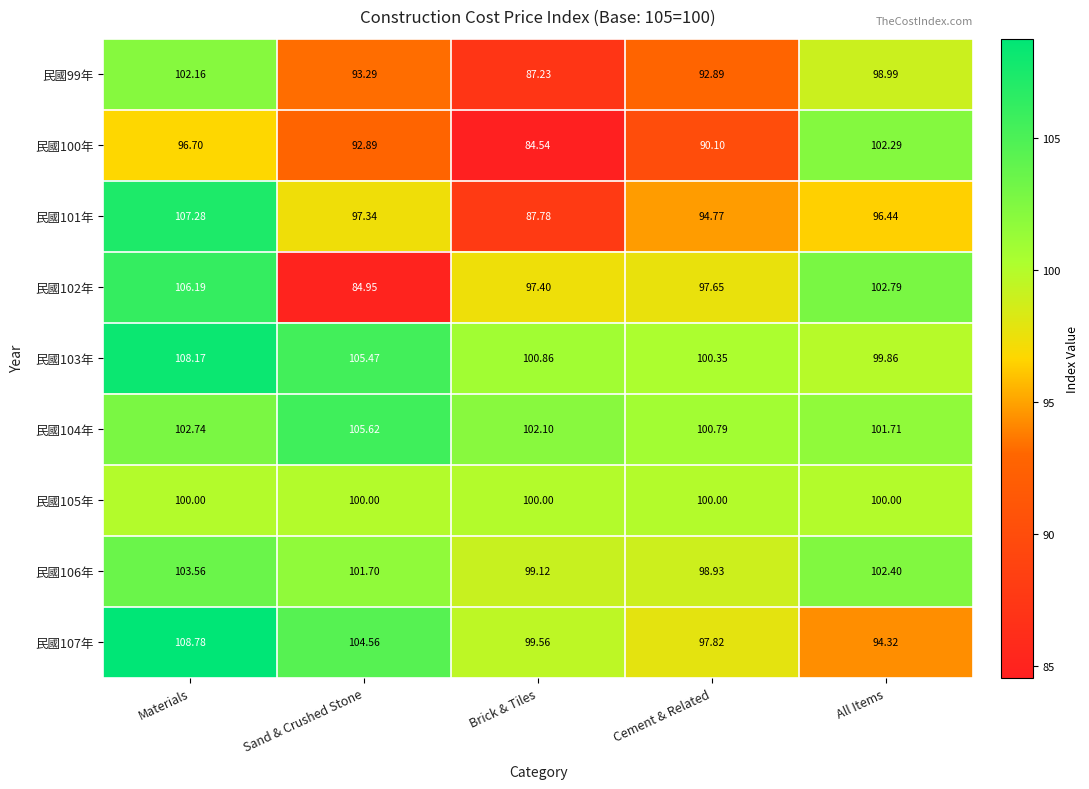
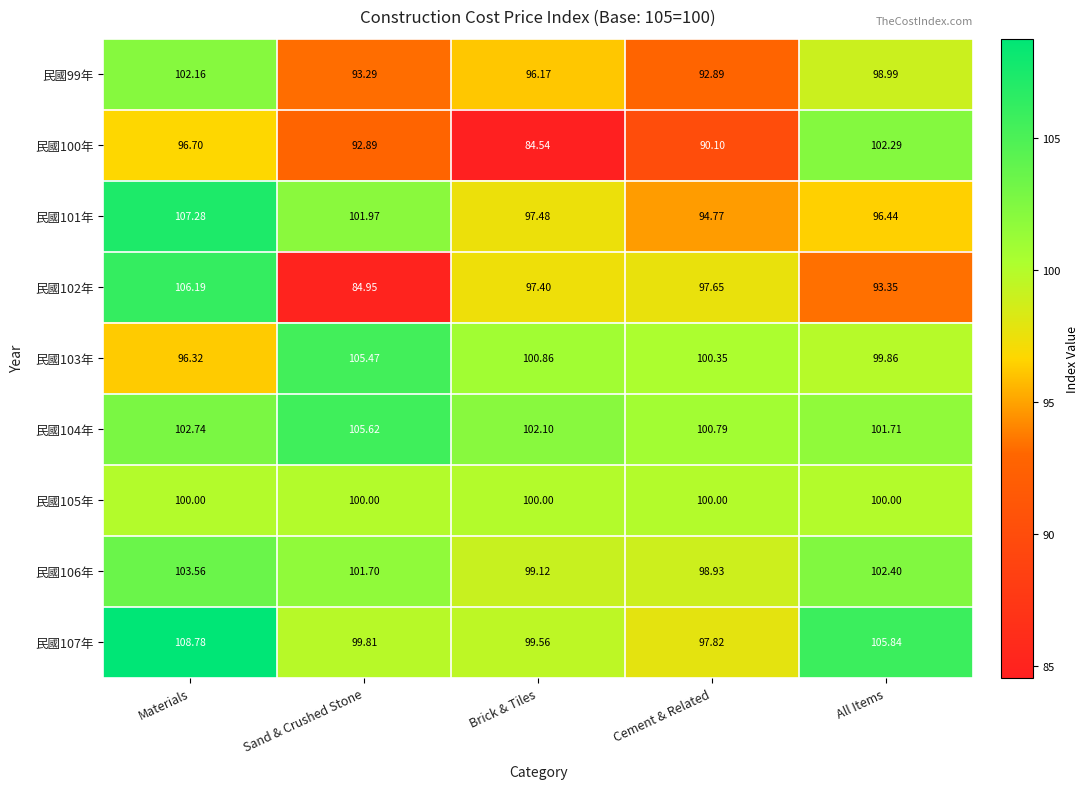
  {
    "民國99年": {
      "Materials": 102.16,
      "Sand & Crushed Stone": 93.29,
-     "Brick & Tiles": 87.23,
+     "Brick & Tiles": 96.17,
      "Cement & Related": 92.89,
      "All Items": 98.99
    },
    "民國100年": {
      "Materials": 96.70,
      "Sand & Crushed Stone": 92.89,
      "Brick & Tiles": 84.54,
      "Cement & Related": 90.10,
      "All Items": 102.29
    },
    "民國101年": {
      "Materials": 107.28,
-     "Sand & Crushed Stone": 97.34,
-     "Brick & Tiles": 87.78,
+     "Sand & Crushed Stone": 101.97,
+     "Brick & Tiles": 97.48,
      "Cement & Related": 94.77,
      "All Items": 96.44
    },
    "民國102年": {
      "Materials": 106.19,
      "Sand & Crushed Stone": 84.95,
      "Brick & Tiles": 97.40,
      "Cement & Related": 97.65,
-     "All Items": 102.79
+     "All Items": 93.35
    },
    "民國103年": {
-     "Materials": 108.17,
+     "Materials": 96.32,
      "Sand & Crushed Stone": 105.47,
      "Brick & Tiles": 100.86,
      "Cement & Related": 100.35,
      "All Items": 99.86
    },
    "民國104年": {
      "Materials": 102.74,
      "Sand & Crushed Stone": 105.62,
      "Brick & Tiles": 102.10,
      "Cement & Related": 100.79,
      "All Items": 101.71
    },
    "民國105年": {
      "Materials": 100.00,
      "Sand & Crushed Stone": 100.00,
      "Brick & Tiles": 100.00,
      "Cement & Related": 100.00,
      "All Items": 100.00
    },
    "民國106年": {
      "Materials": 103.56,
      "Sand & Crushed Stone": 101.70,
      "Brick & Tiles": 99.12,
      "Cement & Related": 98.93,
      "All Items": 102.40
    },
    "民國107年": {
      "Materials": 108.78,
-     "Sand & Crushed Stone": 104.56,
+     "Sand & Crushed Stone": 99.81,
      "Brick & Tiles": 99.56,
      "Cement & Related": 97.82,
-     "All Items": 94.32
+     "All Items": 105.84
    }
  }
